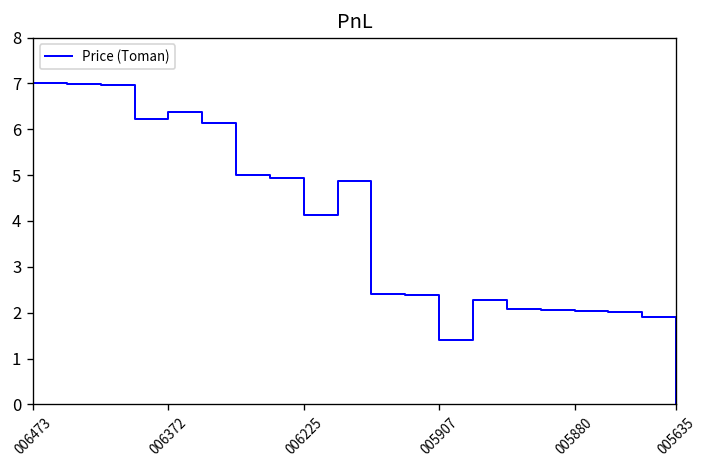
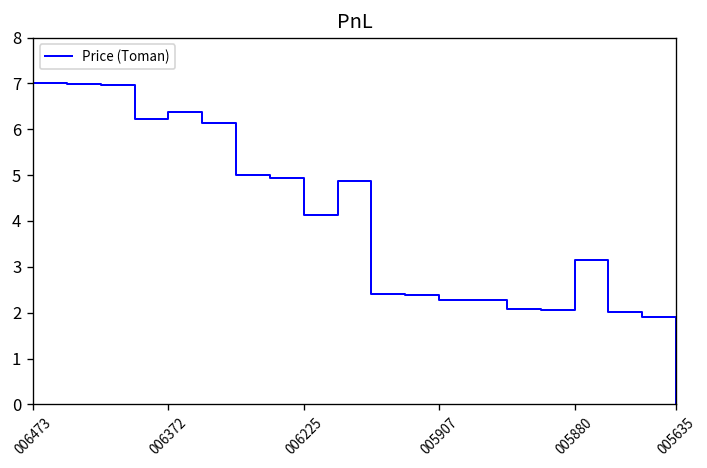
  {
    "006473": 7.0,
    "006372": 6.4,
    "006225": 4.1,
-   "005907": 1.4,
-   "005880": 2.0,
+   "005907": 2.3,
+   "005880": 3.1,
    "005635": 0.0
  }
